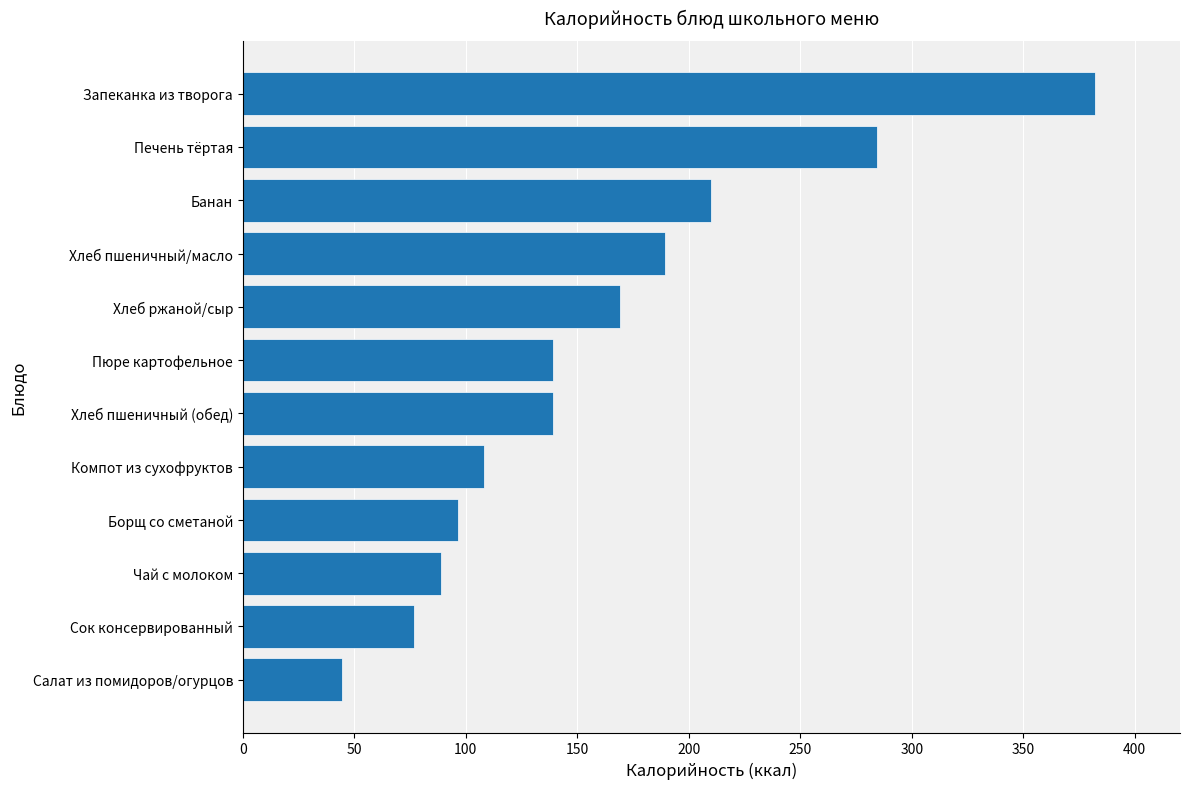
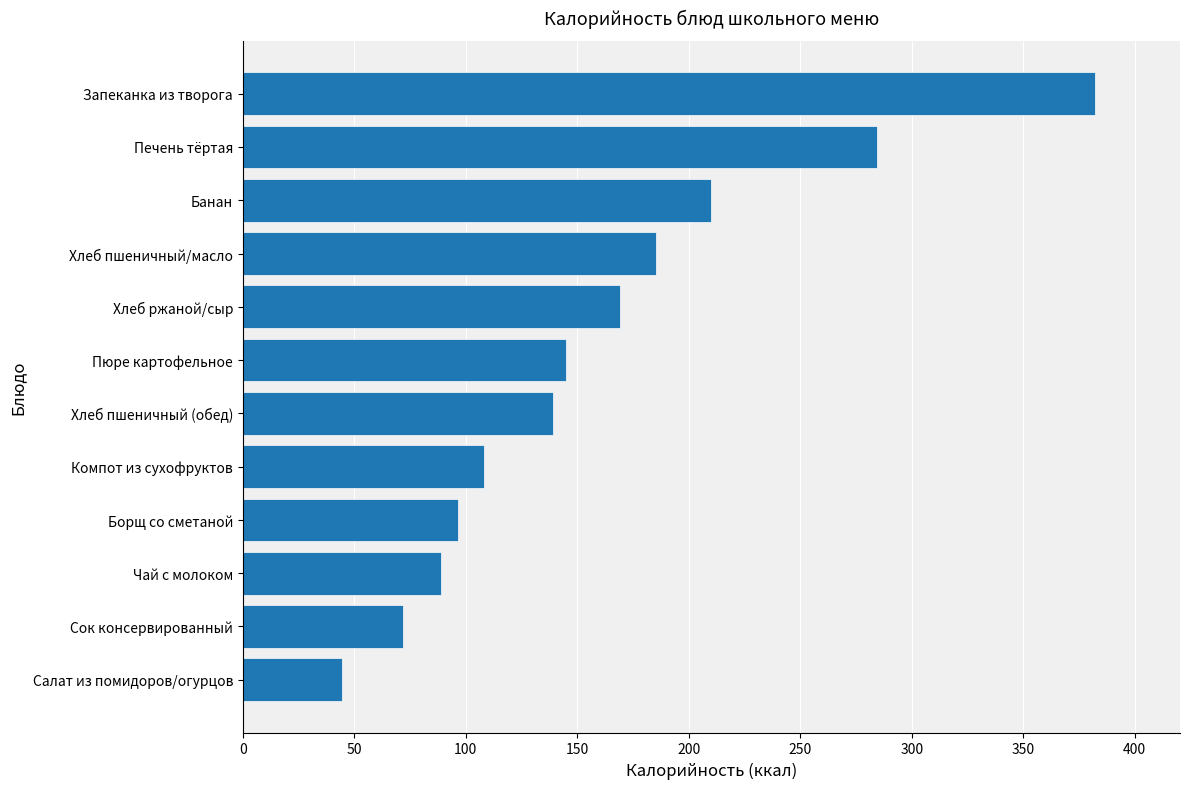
  {
    "Запеканка из творога": 382,
    "Печень тёртая": 285,
    "Банан": 210,
-   "Хлеб пшеничный/масло": 189,
+   "Хлеб пшеничный/масло": 185,
    "Хлеб ржаной/сыр": 169,
-   "Пюре картофельное": 139,
+   "Пюре картофельное": 145,
    "Хлеб пшеничный (обед)": 139,
    "Компот из сухофруктов": 108,
    "Борщ со сметаной": 96,
    "Чай с молоком": 89,
-   "Сок консервированный": 77,
+   "Сок консервированный": 72,
    "Салат из помидоров/огурцов": 44
  }
